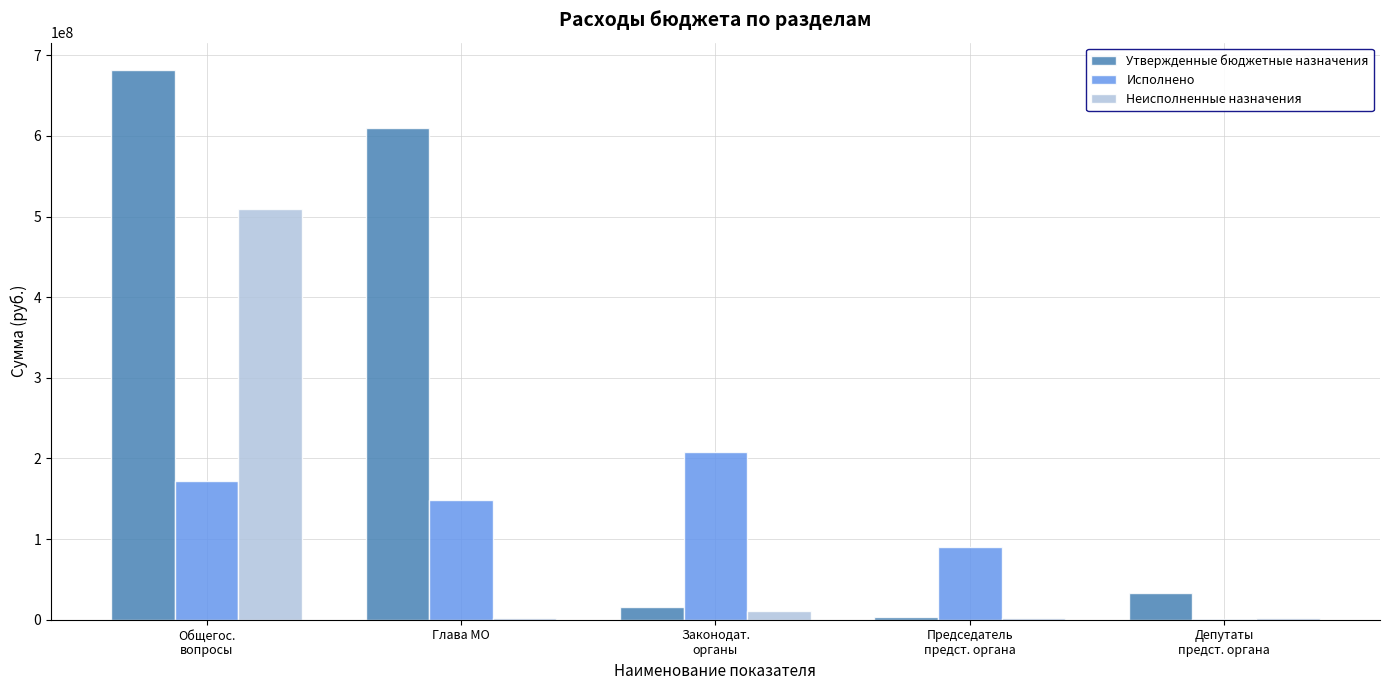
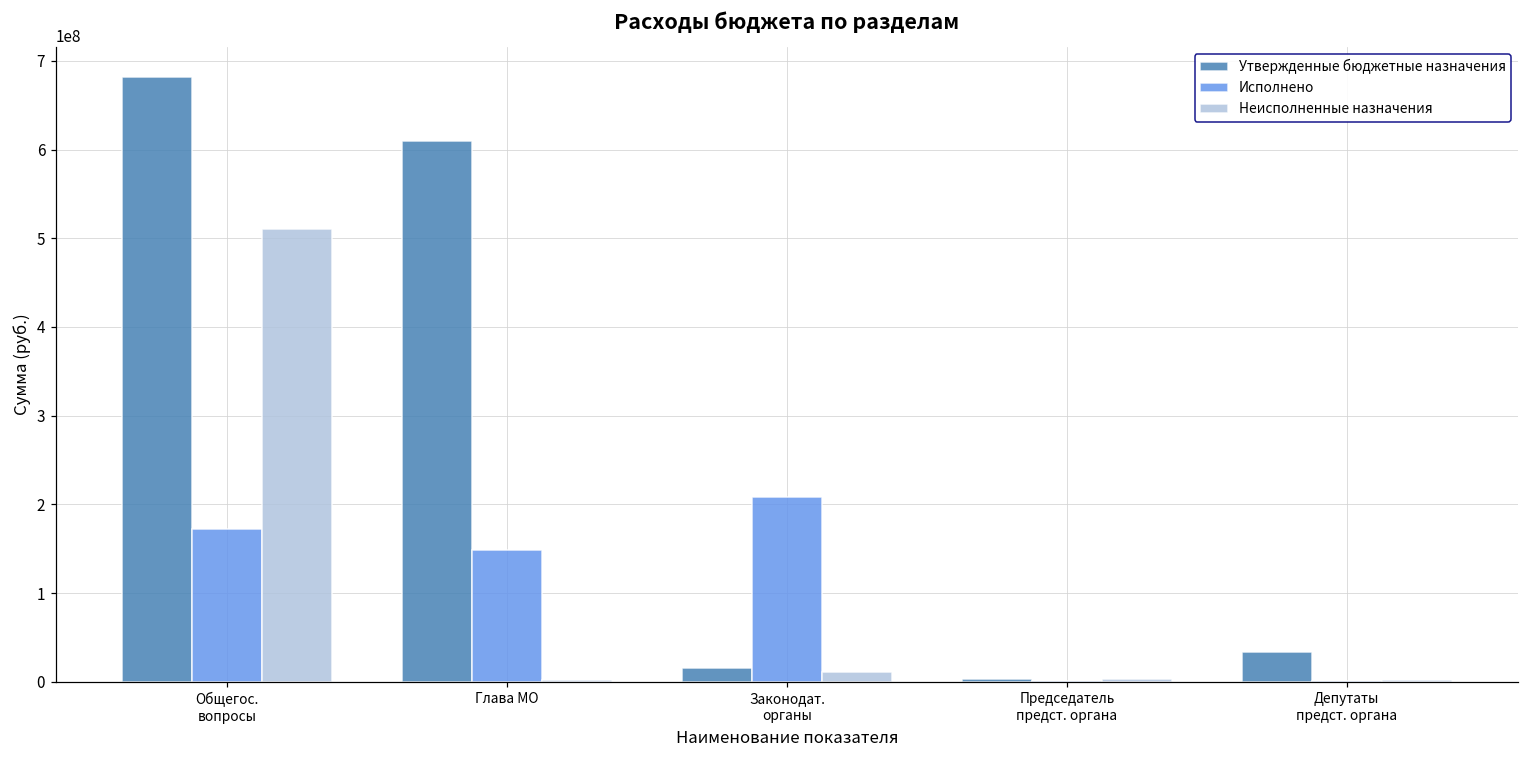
  {
    "Утвержденные бюджетные назначения": {
      "Общегос. вопросы": 680000000,
      "Глава МО": 610000000,
      "Законодат. органы": 20000000,
      "Депутаты предст. органа": 30000000
    },
    "Исполнено": {
      "Общегос. вопросы": 170000000,
      "Глава МО": 150000000,
      "Законодат. органы": 210000000,
-     "Председатель предст. органа": 90000000
+     "Председатель предст. органа": 0
    },
    "Неисполненные назначения": {
      "Общегос. вопросы": 510000000,
      "Законодат. органы": 10000000
    }
  }
